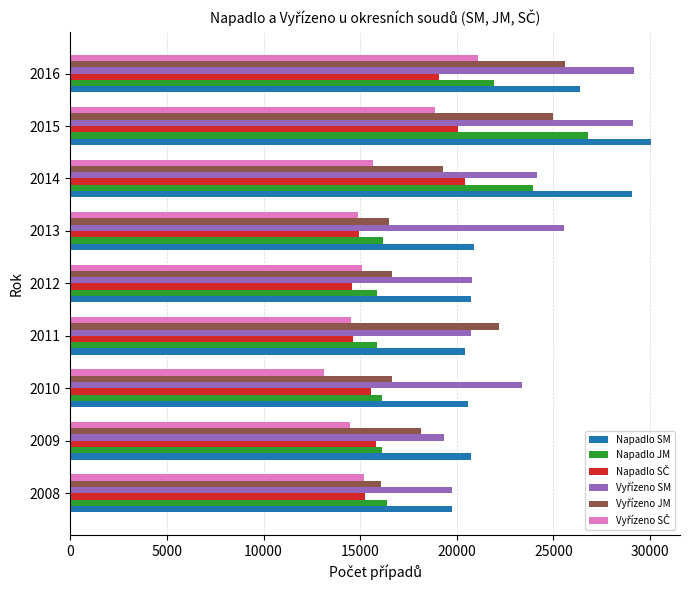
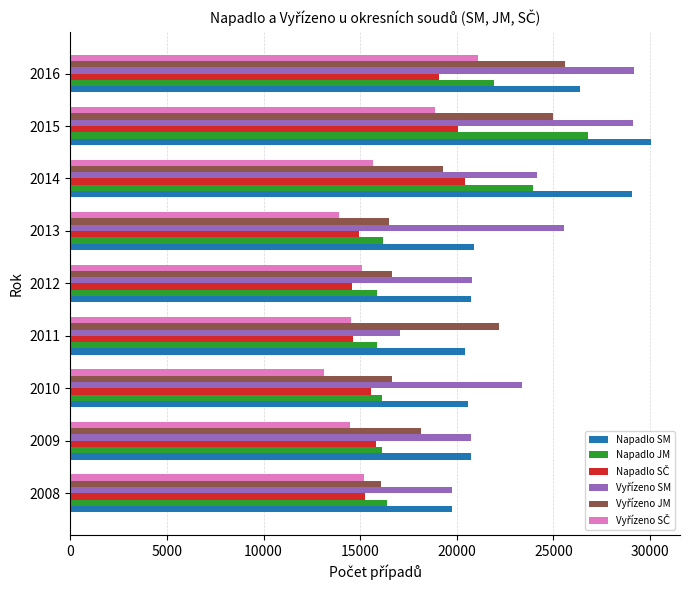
  {
    "Napadlo SM": {
      "2016": 26400,
      "2015": 30000,
      "2014": 29100,
      "2013": 20900,
      "2012": 20700,
      "2011": 20400,
      "2010": 20600,
      "2009": 20700,
      "2008": 19700
    },
    "Napadlo JM": {
      "2016": 21900,
      "2015": 26800,
      "2014": 23900,
      "2013": 16200,
      "2012": 15900,
      "2011": 15900,
      "2010": 16100,
      "2009": 16200,
      "2008": 16400
    },
    "Napadlo SČ": {
      "2016": 19100,
      "2015": 20100,
      "2014": 20400,
      "2013": 15000,
      "2012": 14600,
      "2011": 14600,
      "2010": 15500,
      "2009": 15800,
      "2008": 15300
    },
    "Vyřízeno SM": {
      "2016": 29200,
      "2015": 29100,
      "2014": 24200,
      "2013": 25600,
      "2012": 20800,
-     "2011": 20700,
+     "2011": 17000,
      "2010": 23400,
-     "2009": 19300,
+     "2009": 20800,
      "2008": 19800
    },
    "Vyřízeno JM": {
      "2016": 25600,
      "2015": 25000,
      "2014": 19300,
      "2013": 16500,
      "2012": 16700,
      "2011": 22200,
      "2010": 16600,
      "2009": 18200,
      "2008": 16100
    },
    "Vyřízeno SČ": {
      "2016": 21100,
      "2015": 18900,
      "2014": 15700,
-     "2013": 14900,
+     "2013": 13900,
      "2012": 15100,
      "2011": 14500,
      "2010": 13100,
      "2009": 14500,
      "2008": 15200
    }
  }
